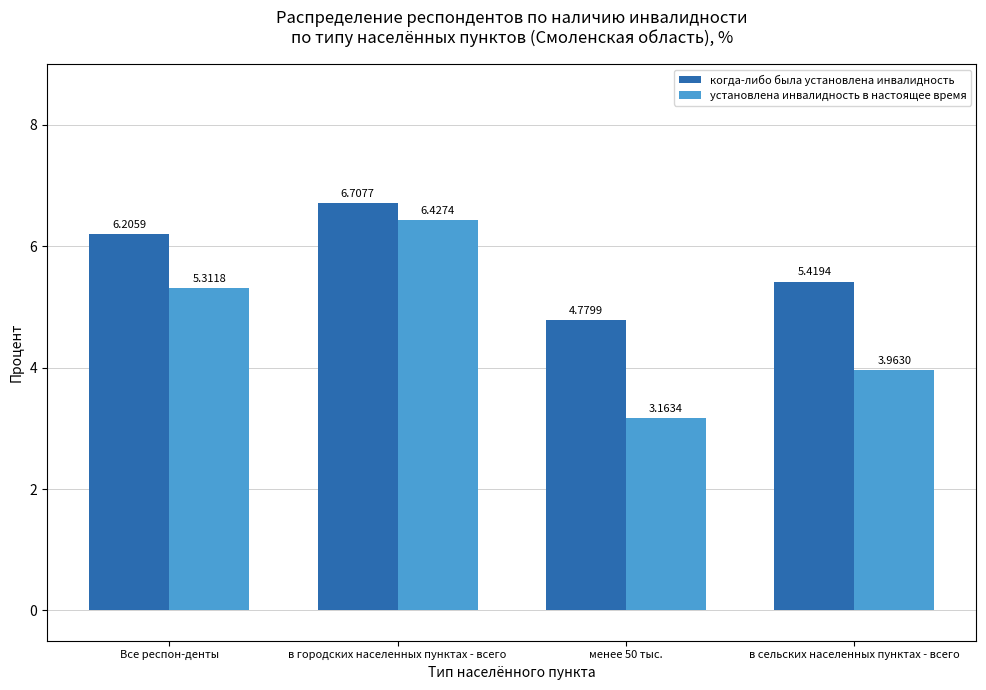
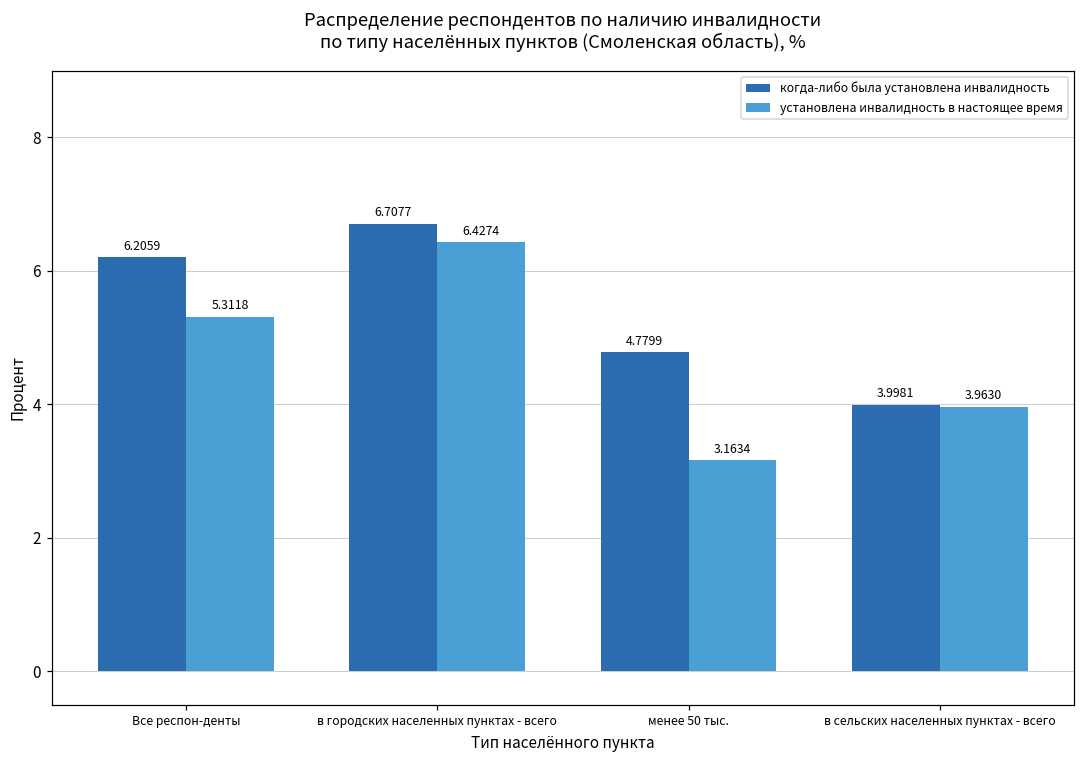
  {
    "когда-либо была установлена инвалидность": {
      "Все респон-денты": 6.2059,
      "в городских населенных пунктах - всего": 6.7077,
      "менее 50 тыс.": 4.7799,
-     "в сельских населенных пунктах - всего": 5.4194
+     "в сельских населенных пунктах - всего": 3.9981
    },
    "установлена инвалидность в настоящее время": {
      "Все респон-денты": 5.3118,
      "в городских населенных пунктах - всего": 6.4274,
      "менее 50 тыс.": 3.1634,
      "в сельских населенных пунктах - всего": 3.9630
    }
  }
